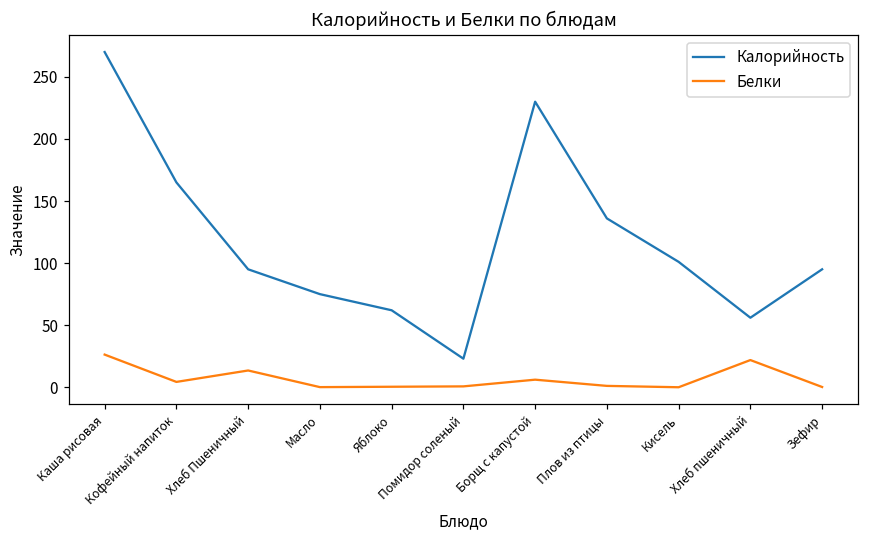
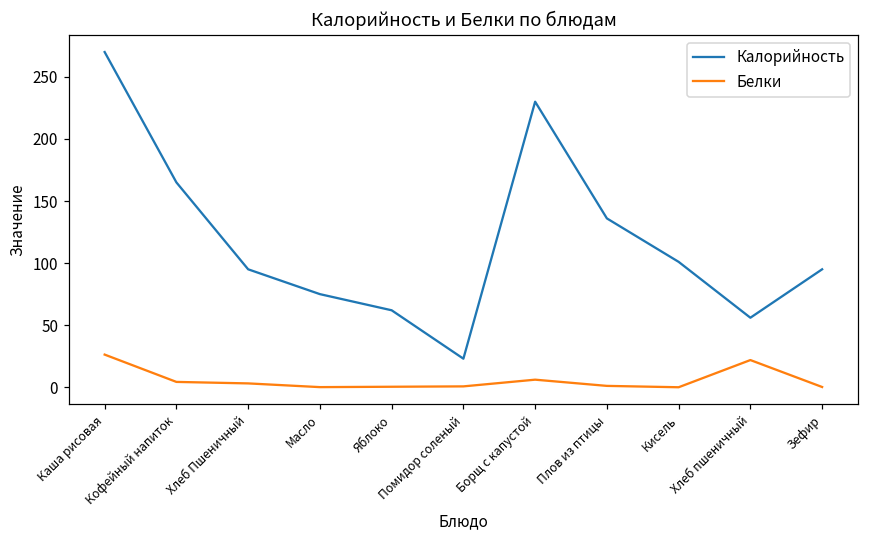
  {
    "Калорийность": {
      "Каша рисовая": 270,
      "Кофейный напиток": 165,
      "Хлеб Пшеничный": 95,
      "Масло": 75,
      "Яблоко": 62,
      "Помидор соленый": 23,
      "Борщ с капустой": 230,
      "Плов из птицы": 136,
      "Кисель": 101,
      "Хлеб пшеничный": 56,
      "Зефир": 95
    },
    "Белки": {
      "Каша рисовая": 26,
      "Кофейный напиток": 4,
-     "Хлеб Пшеничный": 14,
+     "Хлеб Пшеничный": 3,
      "Масло": 0,
      "Яблоко": 0,
      "Помидор соленый": 1,
      "Борщ с капустой": 6,
      "Плов из птицы": 1,
      "Кисель": 0,
      "Хлеб пшеничный": 22,
      "Зефир": 0
    }
  }
